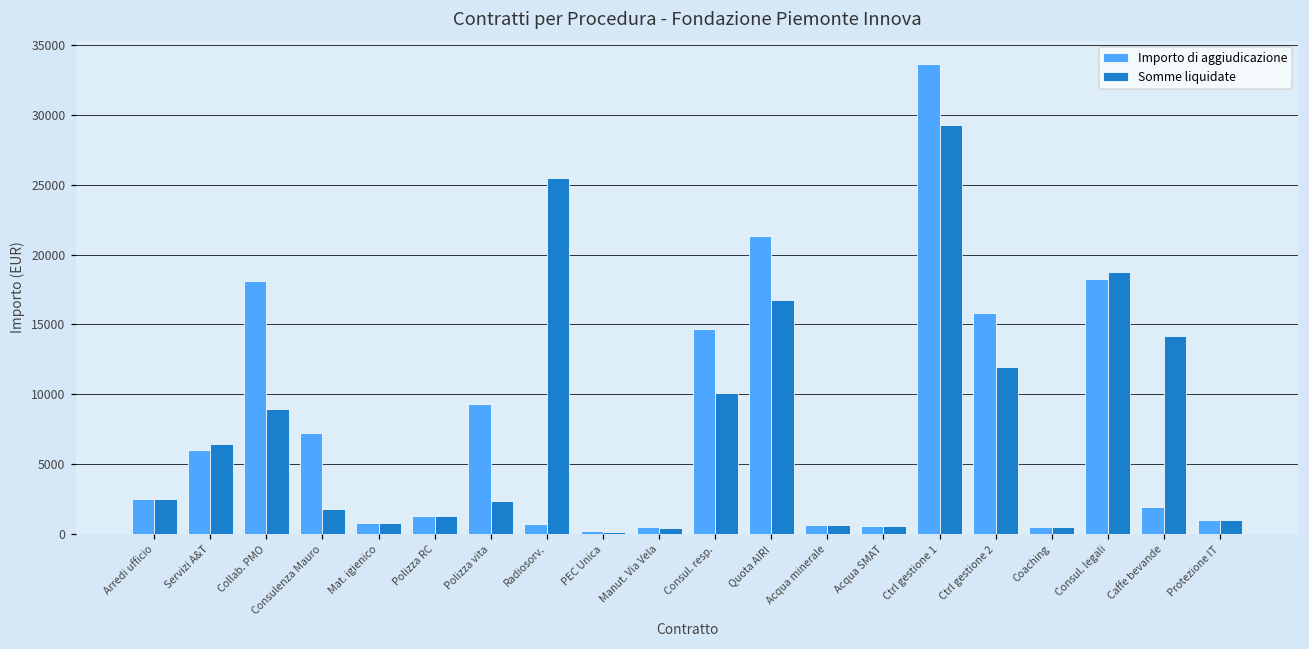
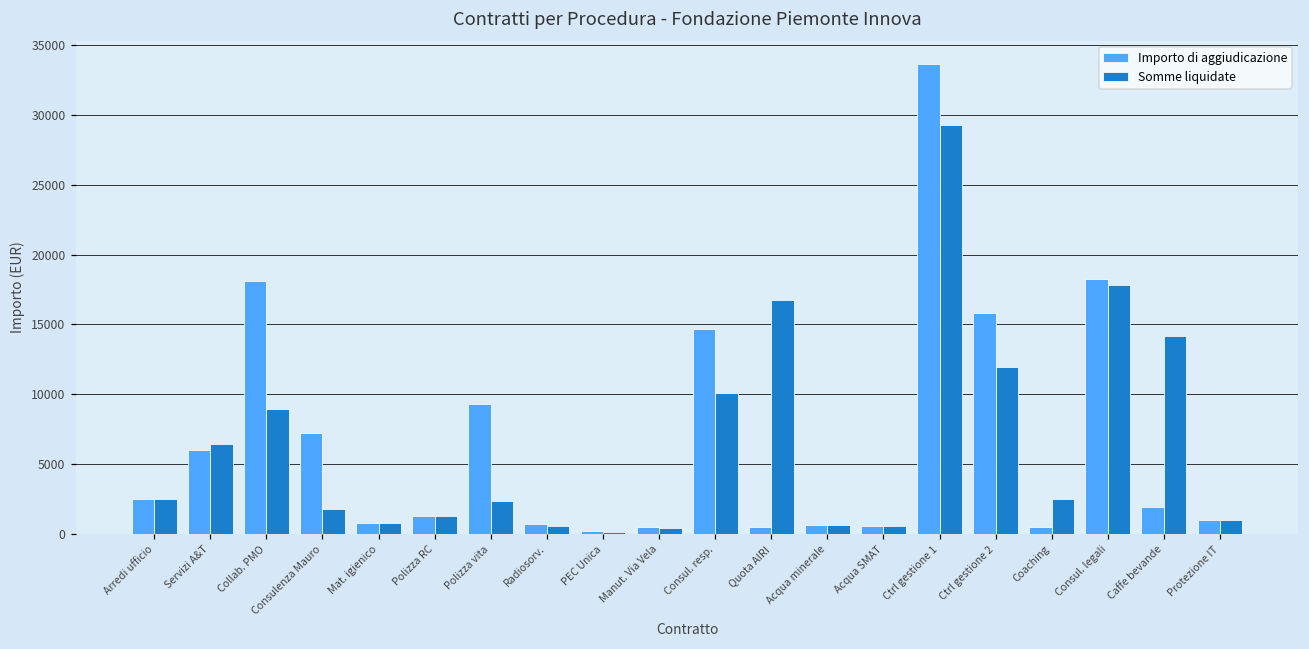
  {
    "Importo di aggiudicazione": {
      "Arredi ufficio": 2500,
      "Servizi A&T": 6000,
      "Collab. PMO": 18100,
      "Consulenza Mauro": 7200,
      "Mat. igienico": 700,
      "Polizza RC": 1200,
      "Polizza vita": 9300,
      "Radiosorv.": 700,
      "Manut. Via Vela": 500,
      "Consul. resp.": 14700,
-     "Quota AIRI": 21300,
+     "Quota AIRI": 500,
      "Acqua minerale": 600,
      "Acqua SMAT": 600,
      "Ctrl gestione 1": 33700,
      "Ctrl gestione 2": 15800,
      "Coaching": 500,
      "Consul. legali": 18200,
      "Caffe bevande": 1900,
      "Protezione IT": 900
    },
    "Somme liquidate": {
      "Arredi ufficio": 2500,
      "Servizi A&T": 6400,
      "Collab. PMO": 9000,
      "Consulenza Mauro": 1800,
      "Mat. igienico": 700,
      "Polizza RC": 1200,
      "Polizza vita": 2300,
-     "Radiosorv.": 25500,
+     "Radiosorv.": 500,
      "Manut. Via Vela": 400,
      "Consul. resp.": 10100,
      "Quota AIRI": 16700,
      "Acqua minerale": 600,
      "Acqua SMAT": 600,
      "Ctrl gestione 1": 29300,
      "Ctrl gestione 2": 12000,
-     "Coaching": 500,
-     "Consul. legali": 18700,
+     "Coaching": 2500,
+     "Consul. legali": 17800,
      "Caffe bevande": 14200,
      "Protezione IT": 900
    }
  }
